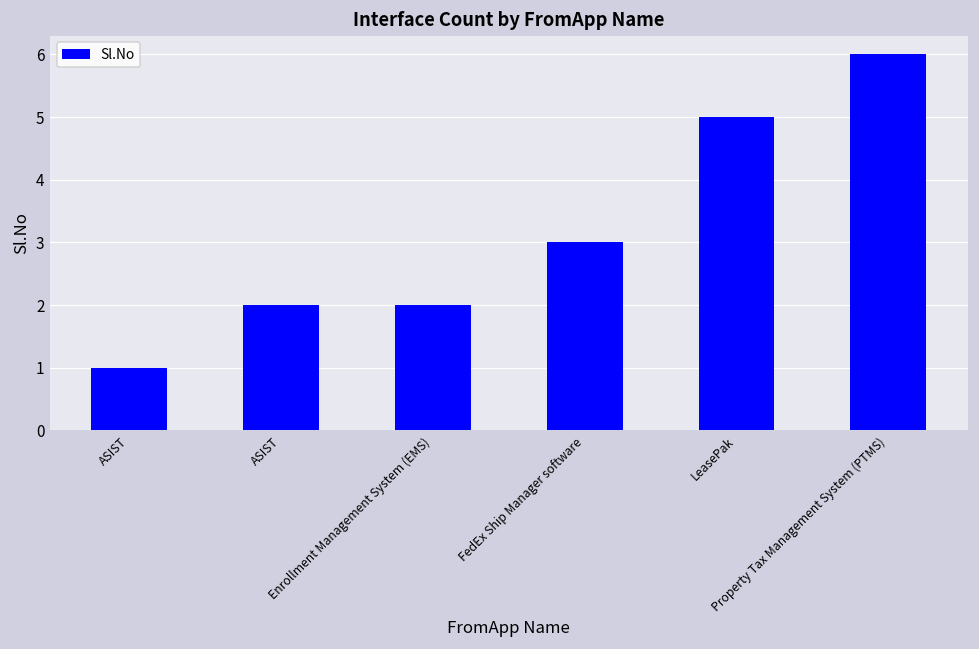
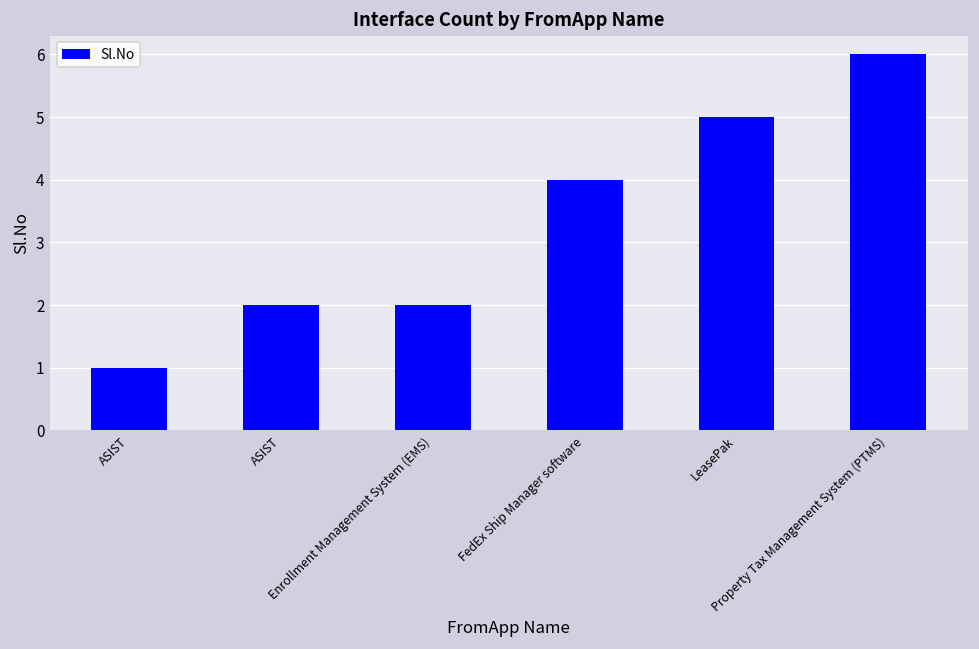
  {
    "Enrollment Management System (EMS)": 2,
-   "FedEx Ship Manager software": 3,
+   "FedEx Ship Manager software": 4,
    "LeasePak": 5,
    "Property Tax Management System (PTMS)": 6
  }
